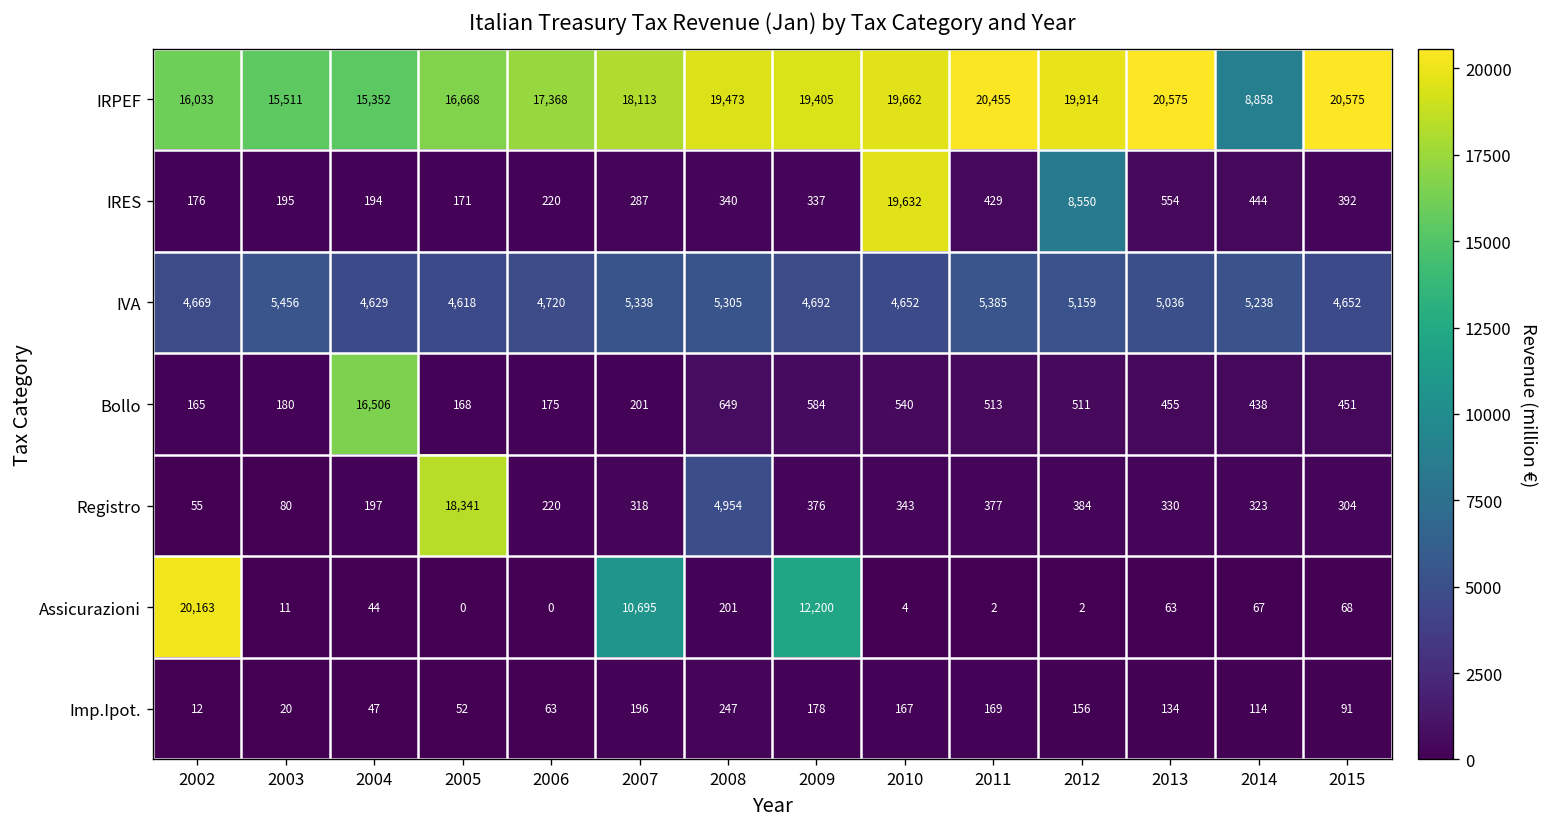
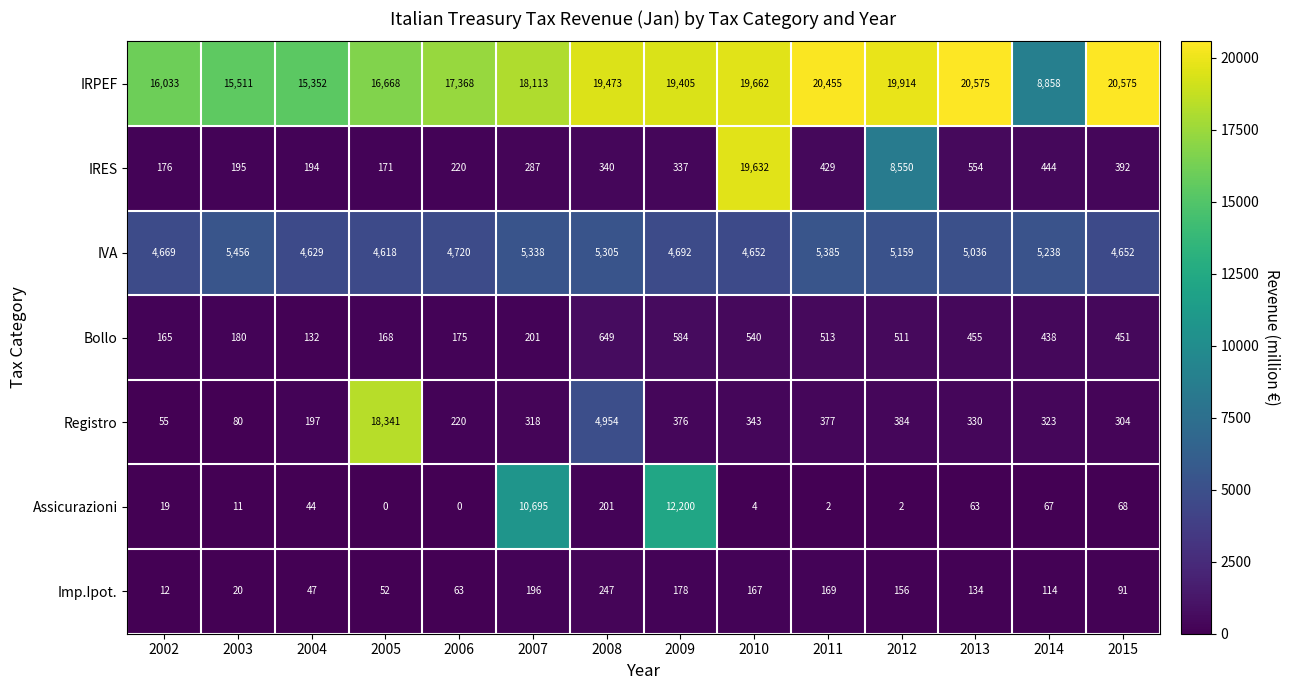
  {
    "IRPEF": {
      "2002": "16,033",
      "2003": "15,511",
      "2004": "15,352",
      "2005": "16,668",
      "2006": "17,368",
      "2007": "18,113",
      "2008": "19,473",
      "2009": "19,405",
      "2010": "19,662",
      "2011": "20,455",
      "2012": "19,914",
      "2013": "20,575",
      "2014": "8,858",
      "2015": "20,575"
    },
    "IRES": {
      "2002": "176",
      "2003": "195",
      "2004": "194",
      "2005": "171",
      "2006": "220",
      "2007": "287",
      "2008": "340",
      "2009": "337",
      "2010": "19,632",
      "2011": "429",
      "2012": "8,550",
      "2013": "554",
      "2014": "444",
      "2015": "392"
    },
    "IVA": {
      "2002": "4,669",
      "2003": "5,456",
      "2004": "4,629",
      "2005": "4,618",
      "2006": "4,720",
      "2007": "5,338",
      "2008": "5,305",
      "2009": "4,692",
      "2010": "4,652",
      "2011": "5,385",
      "2012": "5,159",
      "2013": "5,036",
      "2014": "5,238",
      "2015": "4,652"
    },
    "Bollo": {
      "2002": "165",
      "2003": "180",
-     "2004": "16,506",
+     "2004": "132",
      "2005": "168",
      "2006": "175",
      "2007": "201",
      "2008": "649",
      "2009": "584",
      "2010": "540",
      "2011": "513",
      "2012": "511",
      "2013": "455",
      "2014": "438",
      "2015": "451"
    },
    "Registro": {
      "2002": "55",
      "2003": "80",
      "2004": "197",
      "2005": "18,341",
      "2006": "220",
      "2007": "318",
      "2008": "4,954",
      "2009": "376",
      "2010": "343",
      "2011": "377",
      "2012": "384",
      "2013": "330",
      "2014": "323",
      "2015": "304"
    },
    "Assicurazioni": {
-     "2002": "20,163",
+     "2002": "19",
      "2003": "11",
      "2004": "44",
      "2005": "0",
      "2006": "0",
      "2007": "10,695",
      "2008": "201",
      "2009": "12,200",
      "2010": "4",
      "2011": "2",
      "2012": "2",
      "2013": "63",
      "2014": "67",
      "2015": "68"
    },
    "Imp.Ipot.": {
      "2002": "12",
      "2003": "20",
      "2004": "47",
      "2005": "52",
      "2006": "63",
      "2007": "196",
      "2008": "247",
      "2009": "178",
      "2010": "167",
      "2011": "169",
      "2012": "156",
      "2013": "134",
      "2014": "114",
      "2015": "91"
    }
  }
